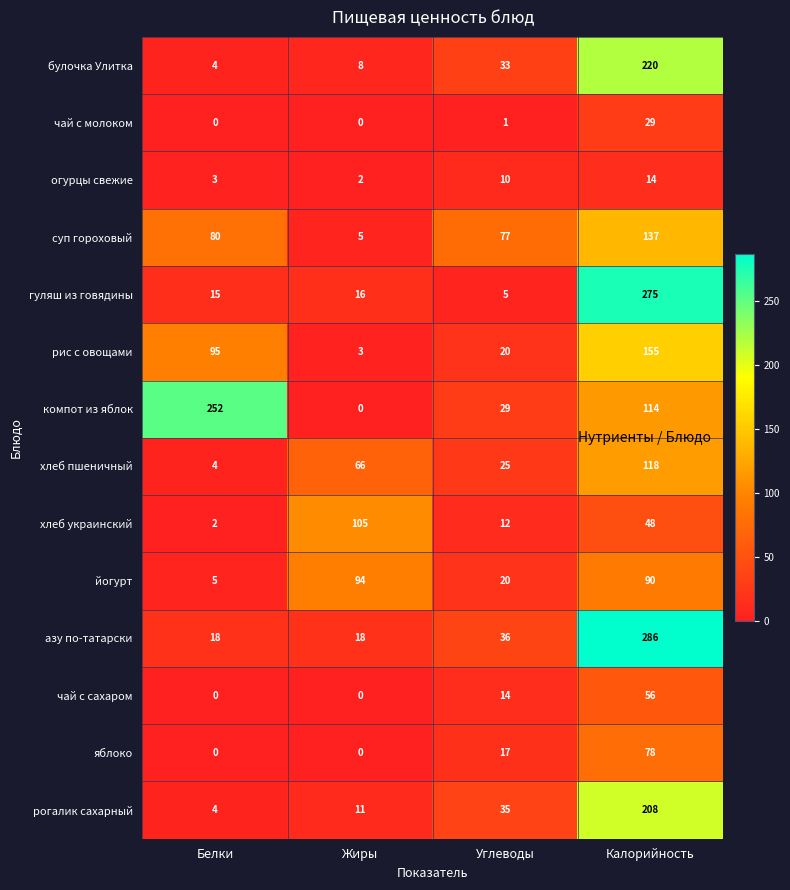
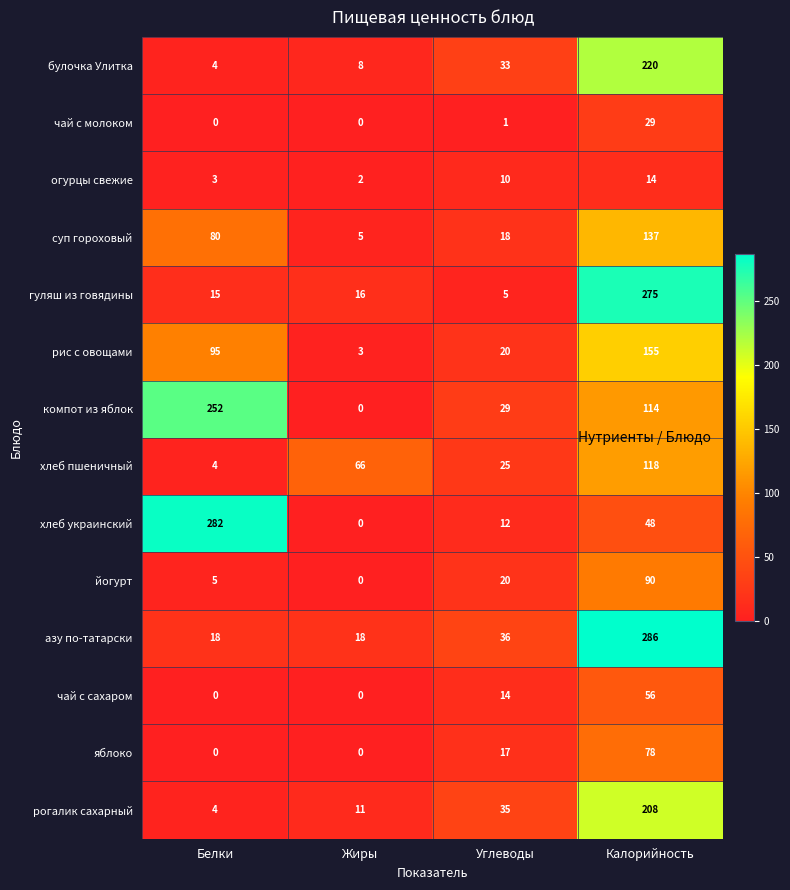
  {
    "булочка Улитка": {
      "Белки": 4,
      "Жиры": 8,
      "Углеводы": 33,
      "Калорийность": 220
    },
    "чай с молоком": {
      "Белки": 0,
      "Жиры": 0,
      "Углеводы": 1,
      "Калорийность": 29
    },
    "огурцы свежие": {
      "Белки": 3,
      "Жиры": 2,
      "Углеводы": 10,
      "Калорийность": 14
    },
    "суп гороховый": {
      "Белки": 80,
      "Жиры": 5,
-     "Углеводы": 77,
+     "Углеводы": 18,
      "Калорийность": 137
    },
    "гуляш из говядины": {
      "Белки": 15,
      "Жиры": 16,
      "Углеводы": 5,
      "Калорийность": 275
    },
    "рис с овощами": {
      "Белки": 95,
      "Жиры": 3,
      "Углеводы": 20,
      "Калорийность": 155
    },
    "компот из яблок": {
      "Белки": 252,
      "Жиры": 0,
      "Углеводы": 29,
      "Калорийность": 114
    },
    "хлеб пшеничный": {
      "Белки": 4,
      "Жиры": 66,
      "Углеводы": 25,
      "Калорийность": 118
    },
    "хлеб украинский": {
-     "Белки": 2,
-     "Жиры": 105,
+     "Белки": 282,
+     "Жиры": 0,
      "Углеводы": 12,
      "Калорийность": 48
    },
    "йогурт": {
      "Белки": 5,
-     "Жиры": 94,
+     "Жиры": 0,
      "Углеводы": 20,
      "Калорийность": 90
    },
    "азу по-татарски": {
      "Белки": 18,
      "Жиры": 18,
      "Углеводы": 36,
      "Калорийность": 286
    },
    "чай с сахаром": {
      "Белки": 0,
      "Жиры": 0,
      "Углеводы": 14,
      "Калорийность": 56
    },
    "яблоко": {
      "Белки": 0,
      "Жиры": 0,
      "Углеводы": 17,
      "Калорийность": 78
    },
    "рогалик сахарный": {
      "Белки": 4,
      "Жиры": 11,
      "Углеводы": 35,
      "Калорийность": 208
    }
  }
